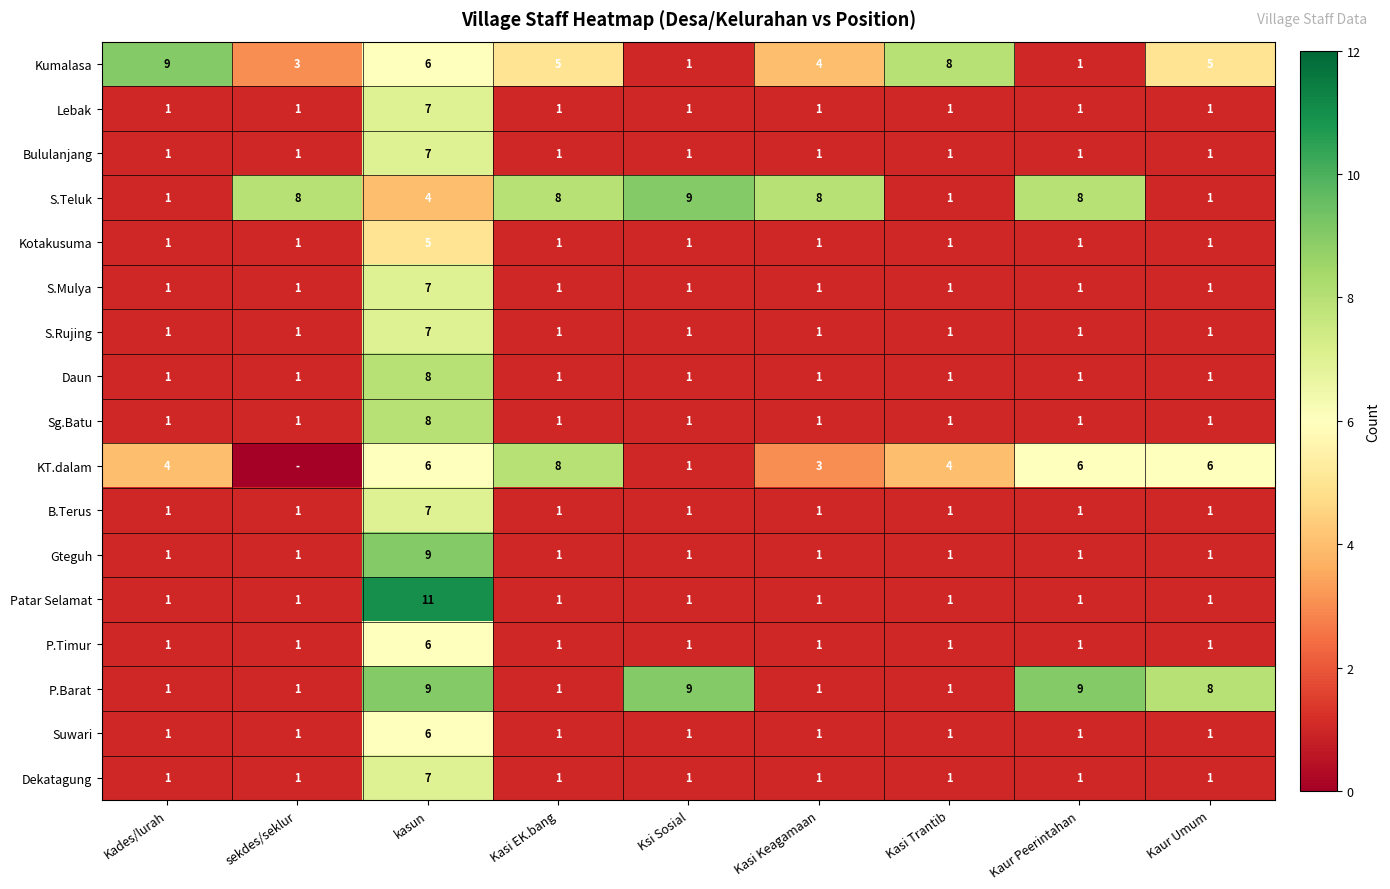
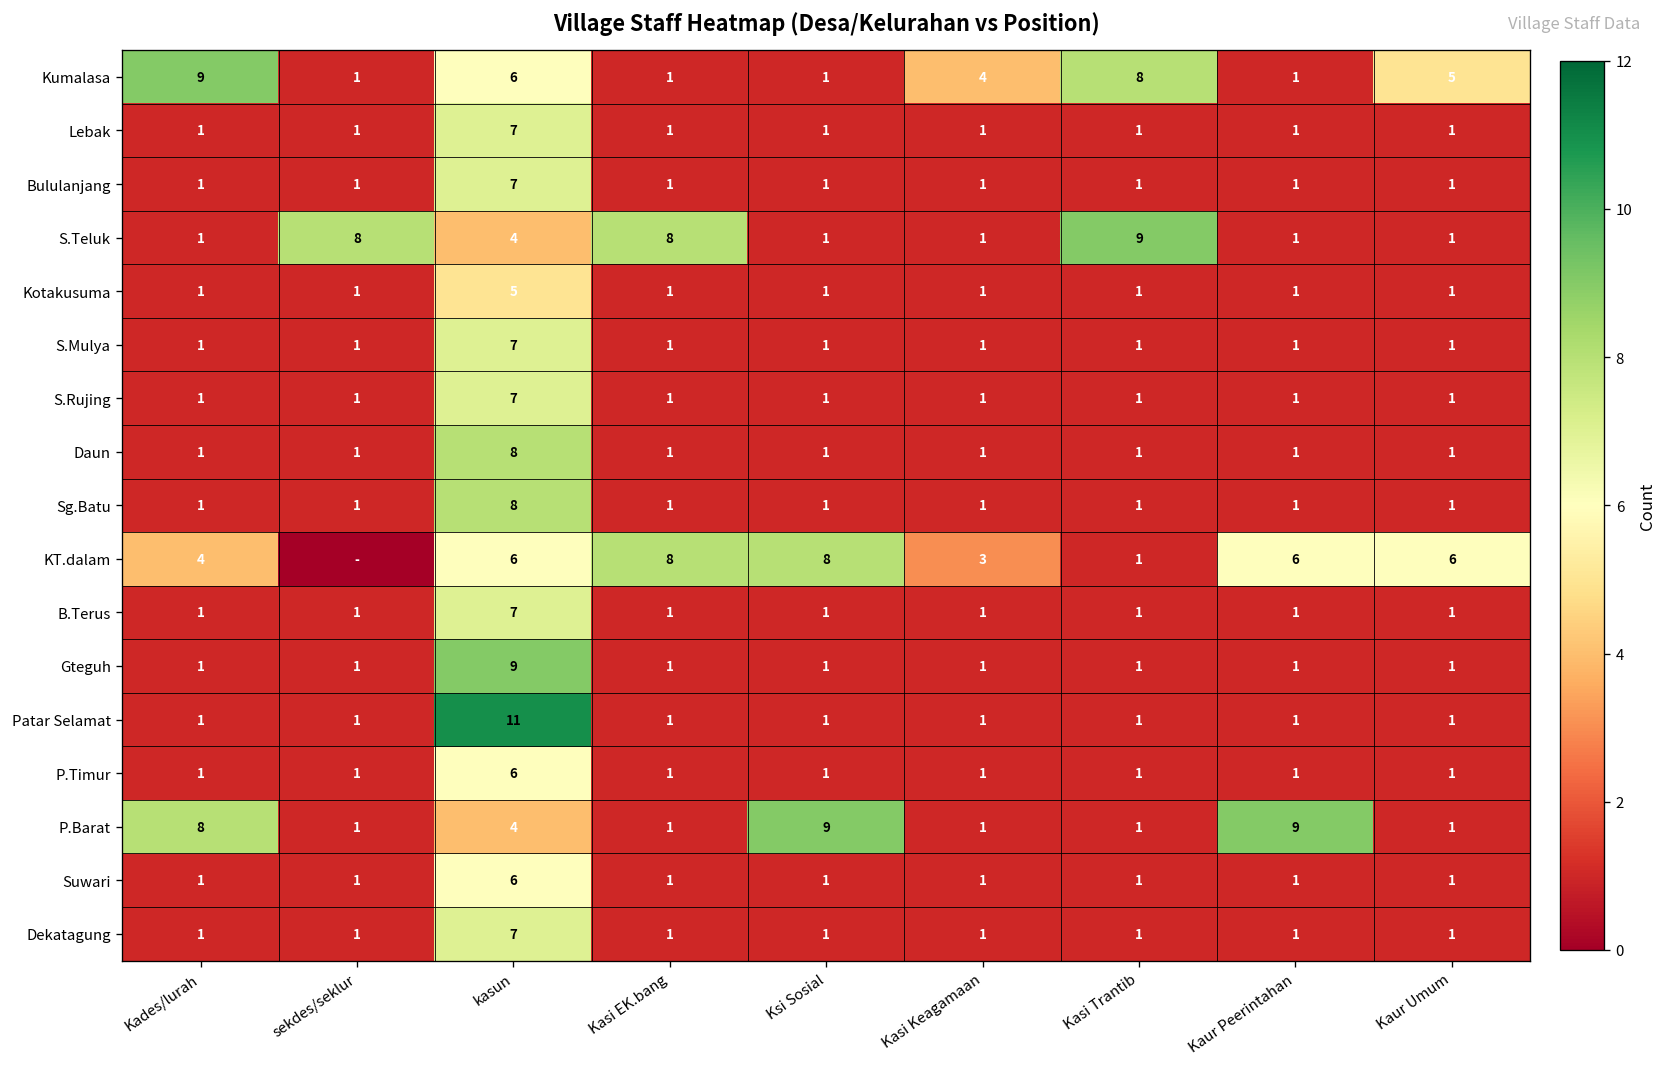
  {
    "Kumalasa": {
      "Kades/lurah": 9,
-     "sekdes/seklur": 3,
+     "sekdes/seklur": 1,
      "kasun": 6,
-     "Kasi EK.bang": 5,
+     "Kasi EK.bang": 1,
      "Ksi Sosial": 1,
      "Kasi Keagamaan": 4,
      "Kasi Trantib": 8,
      "Kaur Peerintahan": 1,
      "Kaur Umum": 5
    },
    "Lebak": {
      "Kades/lurah": 1,
      "sekdes/seklur": 1,
      "kasun": 7,
      "Kasi EK.bang": 1,
      "Ksi Sosial": 1,
      "Kasi Keagamaan": 1,
      "Kasi Trantib": 1,
      "Kaur Peerintahan": 1,
      "Kaur Umum": 1
    },
    "Bululanjang": {
      "Kades/lurah": 1,
      "sekdes/seklur": 1,
      "kasun": 7,
      "Kasi EK.bang": 1,
      "Ksi Sosial": 1,
      "Kasi Keagamaan": 1,
      "Kasi Trantib": 1,
      "Kaur Peerintahan": 1,
      "Kaur Umum": 1
    },
    "S.Teluk": {
      "Kades/lurah": 1,
      "sekdes/seklur": 8,
      "kasun": 4,
      "Kasi EK.bang": 8,
-     "Ksi Sosial": 9,
-     "Kasi Keagamaan": 8,
-     "Kasi Trantib": 1,
-     "Kaur Peerintahan": 8,
+     "Ksi Sosial": 1,
+     "Kasi Keagamaan": 1,
+     "Kasi Trantib": 9,
+     "Kaur Peerintahan": 1,
      "Kaur Umum": 1
    },
    "Kotakusuma": {
      "Kades/lurah": 1,
      "sekdes/seklur": 1,
      "kasun": 5,
      "Kasi EK.bang": 1,
      "Ksi Sosial": 1,
      "Kasi Keagamaan": 1,
      "Kasi Trantib": 1,
      "Kaur Peerintahan": 1,
      "Kaur Umum": 1
    },
    "S.Mulya": {
      "Kades/lurah": 1,
      "sekdes/seklur": 1,
      "kasun": 7,
      "Kasi EK.bang": 1,
      "Ksi Sosial": 1,
      "Kasi Keagamaan": 1,
      "Kasi Trantib": 1,
      "Kaur Peerintahan": 1,
      "Kaur Umum": 1
    },
    "S.Rujing": {
      "Kades/lurah": 1,
      "sekdes/seklur": 1,
      "kasun": 7,
      "Kasi EK.bang": 1,
      "Ksi Sosial": 1,
      "Kasi Keagamaan": 1,
      "Kasi Trantib": 1,
      "Kaur Peerintahan": 1,
      "Kaur Umum": 1
    },
    "Daun": {
      "Kades/lurah": 1,
      "sekdes/seklur": 1,
      "kasun": 8,
      "Kasi EK.bang": 1,
      "Ksi Sosial": 1,
      "Kasi Keagamaan": 1,
      "Kasi Trantib": 1,
      "Kaur Peerintahan": 1,
      "Kaur Umum": 1
    },
    "Sg.Batu": {
      "Kades/lurah": 1,
      "sekdes/seklur": 1,
      "kasun": 8,
      "Kasi EK.bang": 1,
      "Ksi Sosial": 1,
      "Kasi Keagamaan": 1,
      "Kasi Trantib": 1,
      "Kaur Peerintahan": 1,
      "Kaur Umum": 1
    },
    "KT.dalam": {
      "Kades/lurah": 4,
      "kasun": 6,
      "Kasi EK.bang": 8,
-     "Ksi Sosial": 1,
+     "Ksi Sosial": 8,
      "Kasi Keagamaan": 3,
-     "Kasi Trantib": 4,
+     "Kasi Trantib": 1,
      "Kaur Peerintahan": 6,
      "Kaur Umum": 6
    },
    "B.Terus": {
      "Kades/lurah": 1,
      "sekdes/seklur": 1,
      "kasun": 7,
      "Kasi EK.bang": 1,
      "Ksi Sosial": 1,
      "Kasi Keagamaan": 1,
      "Kasi Trantib": 1,
      "Kaur Peerintahan": 1,
      "Kaur Umum": 1
    },
    "Gteguh": {
      "Kades/lurah": 1,
      "sekdes/seklur": 1,
      "kasun": 9,
      "Kasi EK.bang": 1,
      "Ksi Sosial": 1,
      "Kasi Keagamaan": 1,
      "Kasi Trantib": 1,
      "Kaur Peerintahan": 1,
      "Kaur Umum": 1
    },
    "Patar Selamat": {
      "Kades/lurah": 1,
      "sekdes/seklur": 1,
      "kasun": 11,
      "Kasi EK.bang": 1,
      "Ksi Sosial": 1,
      "Kasi Keagamaan": 1,
      "Kasi Trantib": 1,
      "Kaur Peerintahan": 1,
      "Kaur Umum": 1
    },
    "P.Timur": {
      "Kades/lurah": 1,
      "sekdes/seklur": 1,
      "kasun": 6,
      "Kasi EK.bang": 1,
      "Ksi Sosial": 1,
      "Kasi Keagamaan": 1,
      "Kasi Trantib": 1,
      "Kaur Peerintahan": 1,
      "Kaur Umum": 1
    },
    "P.Barat": {
-     "Kades/lurah": 1,
+     "Kades/lurah": 8,
      "sekdes/seklur": 1,
-     "kasun": 9,
+     "kasun": 4,
      "Kasi EK.bang": 1,
      "Ksi Sosial": 9,
      "Kasi Keagamaan": 1,
      "Kasi Trantib": 1,
      "Kaur Peerintahan": 9,
-     "Kaur Umum": 8
+     "Kaur Umum": 1
    },
    "Suwari": {
      "Kades/lurah": 1,
      "sekdes/seklur": 1,
      "kasun": 6,
      "Kasi EK.bang": 1,
      "Ksi Sosial": 1,
      "Kasi Keagamaan": 1,
      "Kasi Trantib": 1,
      "Kaur Peerintahan": 1,
      "Kaur Umum": 1
    },
    "Dekatagung": {
      "Kades/lurah": 1,
      "sekdes/seklur": 1,
      "kasun": 7,
      "Kasi EK.bang": 1,
      "Ksi Sosial": 1,
      "Kasi Keagamaan": 1,
      "Kasi Trantib": 1,
      "Kaur Peerintahan": 1,
      "Kaur Umum": 1
    }
  }
